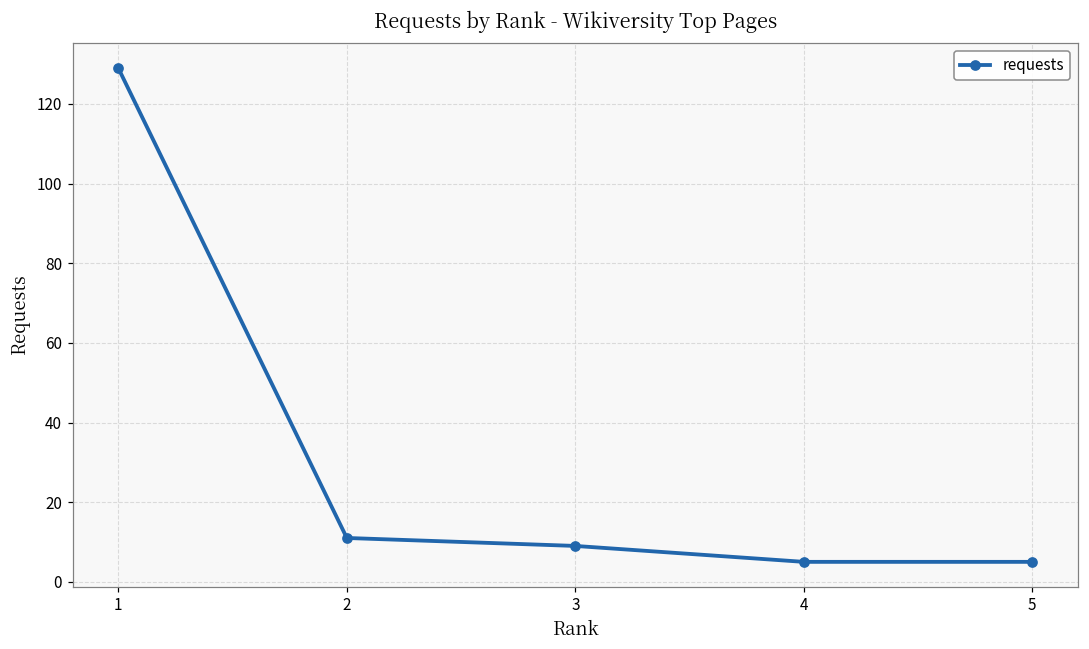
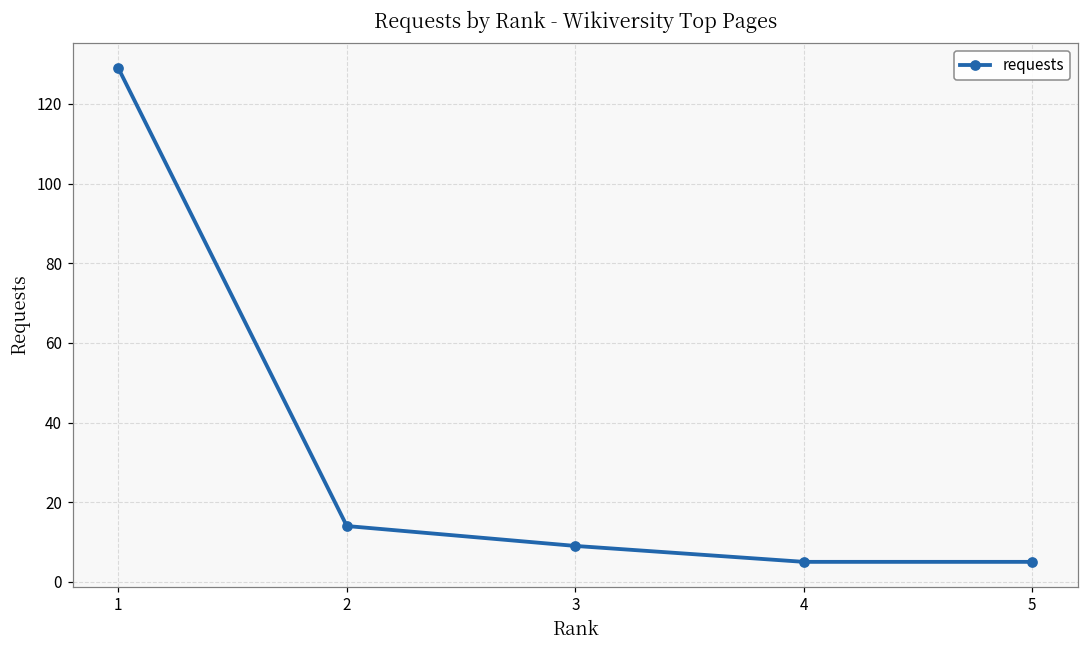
  {
    "1": 129,
-   "2": 11,
+   "2": 14,
    "3": 9,
    "4": 5,
    "5": 5
  }
